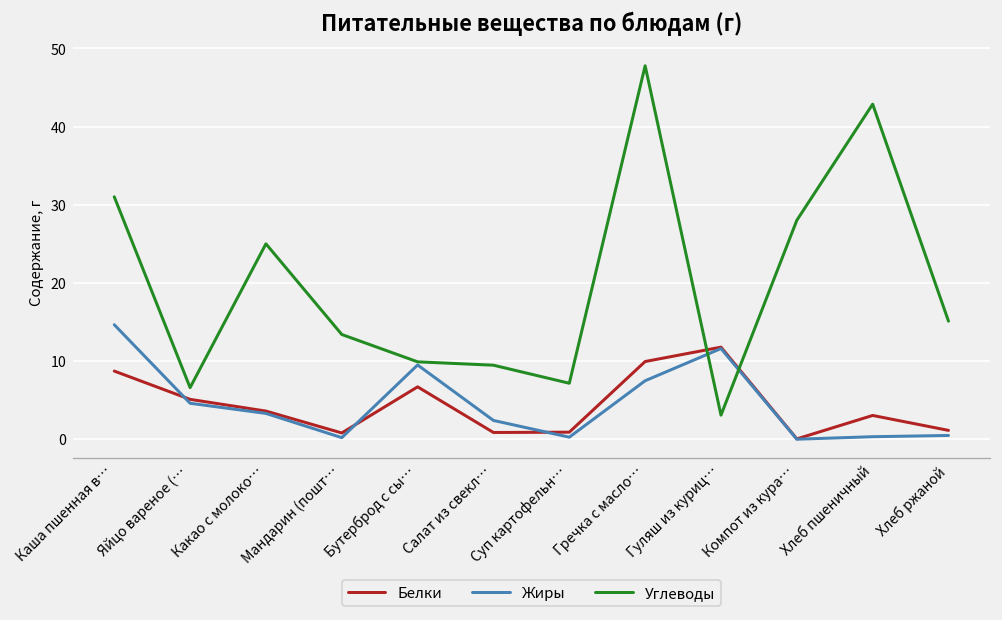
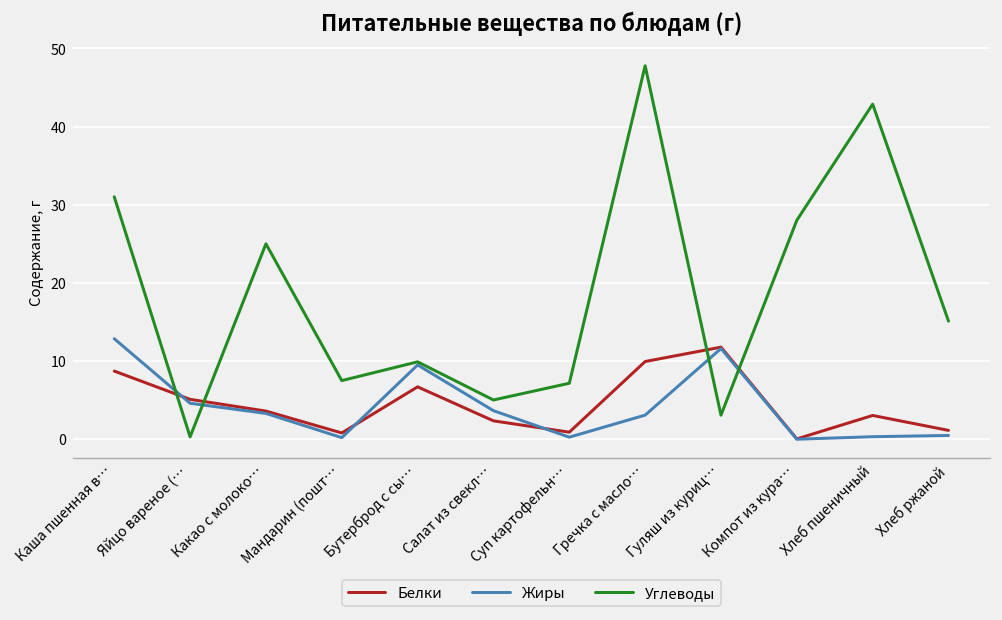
  {
    "Белки": {
      "Каша пшенная в…": 9,
      "Яйцо вареное (…": 5,
      "Мандарин (пошт…": 1,
      "Бутерброд с сы…": 7,
-     "Салат из свекл…": 1,
+     "Салат из свекл…": 2,
      "Суп картофельн…": 1,
      "Гречка с масло…": 10,
      "Хлеб пшеничный": 3,
      "Хлеб ржаной": 1
    },
    "Жиры": {
-     "Каша пшенная в…": 15,
+     "Каша пшенная в…": 13,
      "Яйцо вареное (…": 5,
      "Мандарин (пошт…": 0,
      "Бутерброд с сы…": 10,
-     "Салат из свекл…": 2,
+     "Салат из свекл…": 4,
      "Суп картофельн…": 0,
-     "Гречка с масло…": 7,
+     "Гречка с масло…": 3,
      "Хлеб пшеничный": 0,
      "Хлеб ржаной": 0
    },
    "Углеводы": {
      "Каша пшенная в…": 31,
-     "Яйцо вареное (…": 7,
+     "Яйцо вареное (…": 0,
      "Какао с молоко…": 25,
-     "Мандарин (пошт…": 13,
+     "Мандарин (пошт…": 8,
      "Бутерброд с сы…": 10,
-     "Салат из свекл…": 9,
+     "Салат из свекл…": 5,
      "Суп картофельн…": 7,
      "Гречка с масло…": 48,
      "Гуляш из куриц…": 3,
      "Компот из кура…": 28,
      "Хлеб пшеничный": 43,
      "Хлеб ржаной": 15
    }
  }
